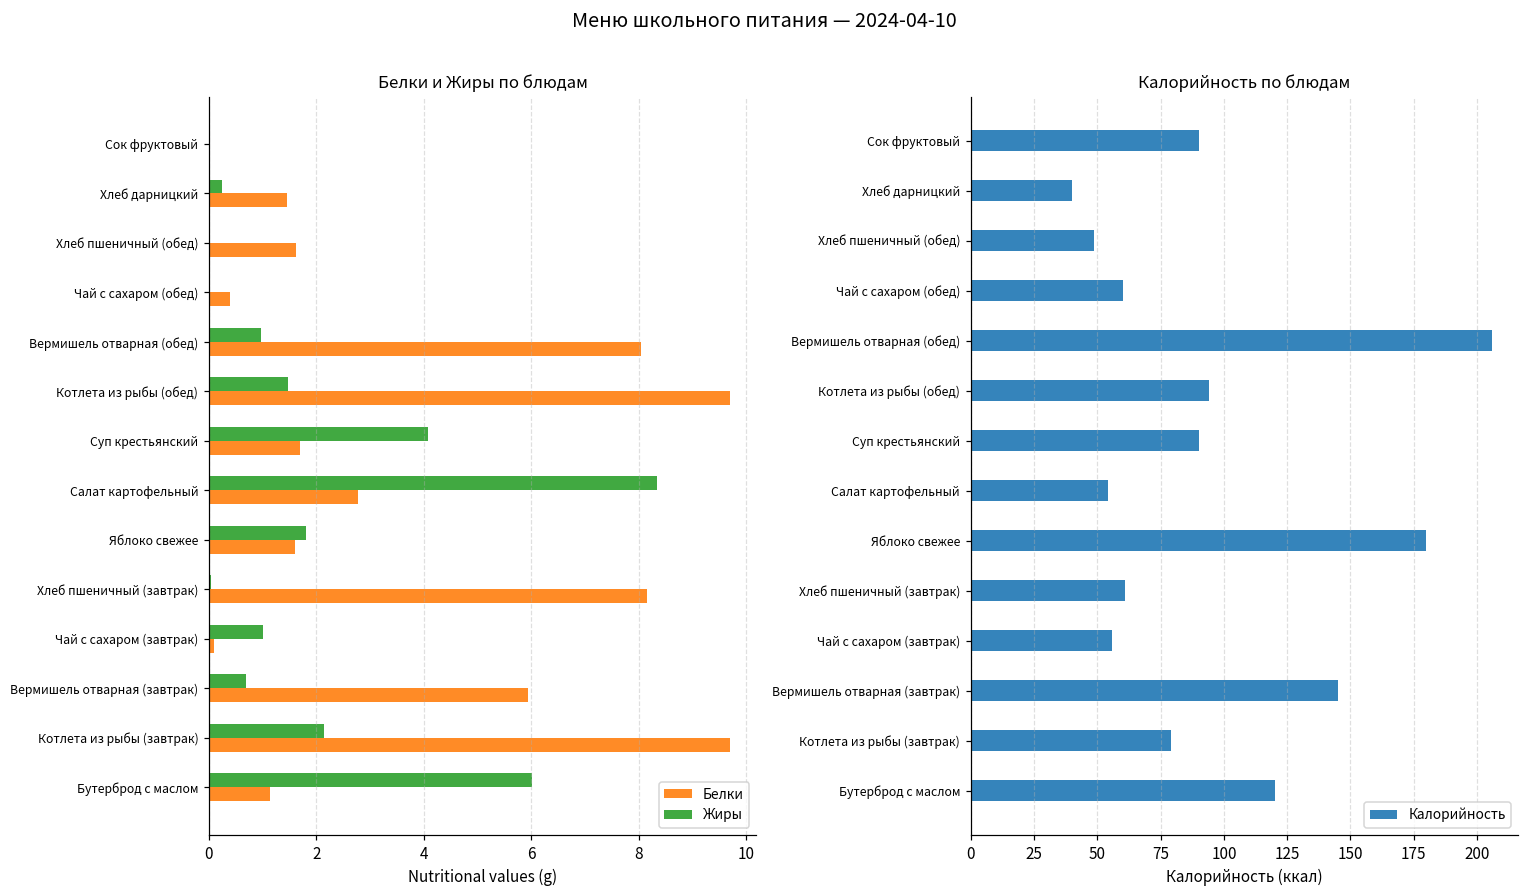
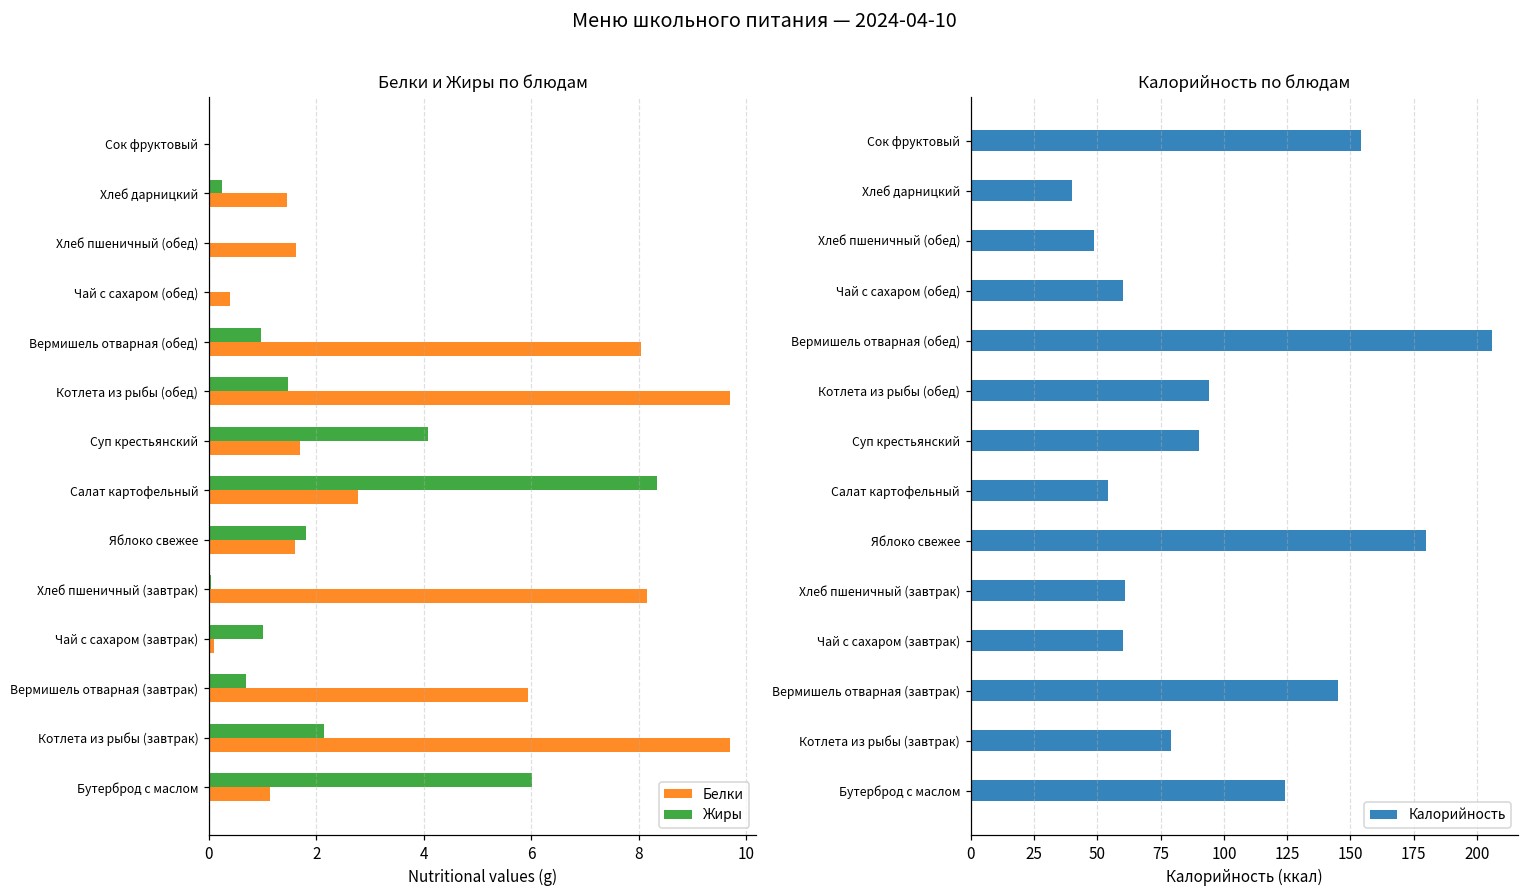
  {
    "Белки и Жиры по блюдам": {
      "Белки": {
        "Сок фруктовый": 0.0,
        "Хлеб дарницкий": 1.5,
        "Хлеб пшеничный (обед)": 1.6,
        "Чай с сахаром (обед)": 0.4,
        "Вермишель отварная (обед)": 8.0,
        "Котлета из рыбы (обед)": 9.7,
        "Суп крестьянский": 1.7,
        "Салат картофельный": 2.8,
        "Яблоко свежее": 1.6,
        "Хлеб пшеничный (завтрак)": 8.2,
        "Чай с сахаром (завтрак)": 0.1,
        "Вермишель отварная (завтрак)": 5.9,
        "Котлета из рыбы (завтрак)": 9.7,
        "Бутерброд с маслом": 1.1
      },
      "Жиры": {
        "Сок фруктовый": 0.0,
        "Хлеб дарницкий": 0.2,
        "Чай с сахаром (обед)": 0.0,
        "Вермишель отварная (обед)": 1.0,
        "Котлета из рыбы (обед)": 1.5,
        "Суп крестьянский": 4.1,
        "Салат картофельный": 8.3,
        "Яблоко свежее": 1.8,
        "Чай с сахаром (завтрак)": 1.0,
        "Вермишель отварная (завтрак)": 0.7,
        "Котлета из рыбы (завтрак)": 2.2,
        "Бутерброд с маслом": 6.0
      }
    },
    "Калорийность по блюдам": {
-     "Сок фруктовый": 90,
+     "Сок фруктовый": 154,
      "Хлеб дарницкий": 40,
      "Хлеб пшеничный (обед)": 49,
      "Чай с сахаром (обед)": 60,
      "Вермишель отварная (обед)": 206,
      "Котлета из рыбы (обед)": 94,
      "Суп крестьянский": 90,
      "Салат картофельный": 54,
      "Яблоко свежее": 180,
      "Хлеб пшеничный (завтрак)": 61,
-     "Чай с сахаром (завтрак)": 56,
+     "Чай с сахаром (завтрак)": 60,
      "Вермишель отварная (завтрак)": 145,
      "Котлета из рыбы (завтрак)": 79,
-     "Бутерброд с маслом": 120
+     "Бутерброд с маслом": 124
    }
  }
